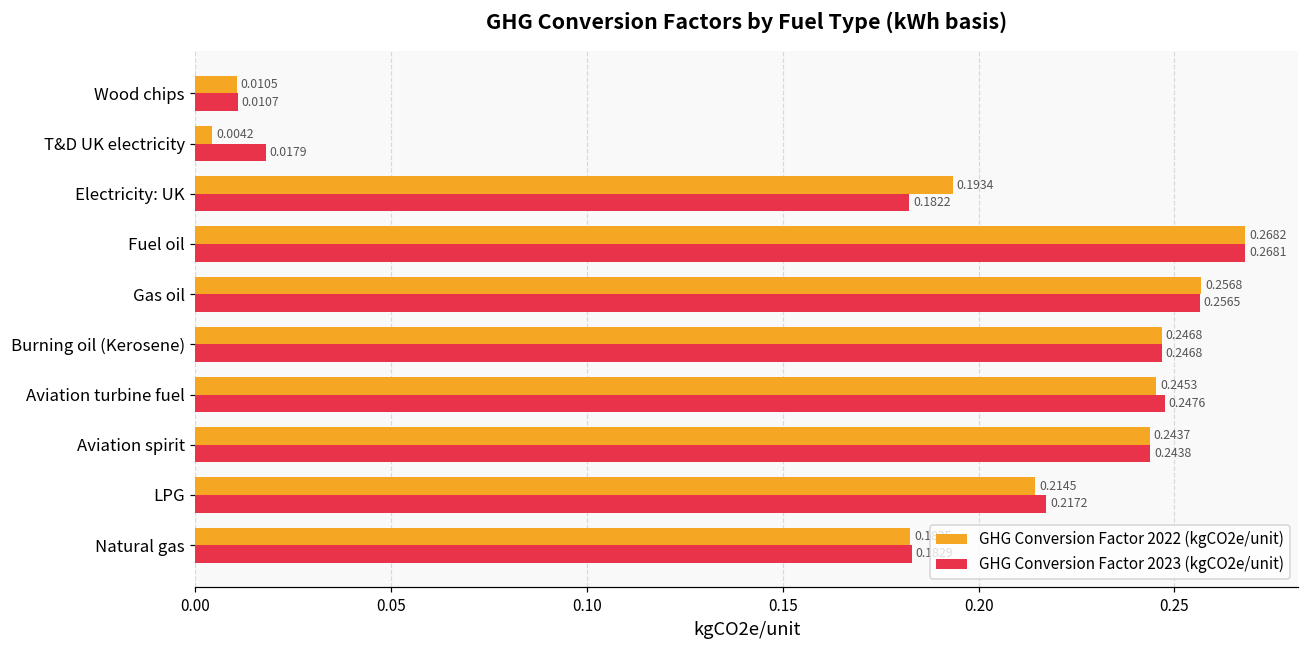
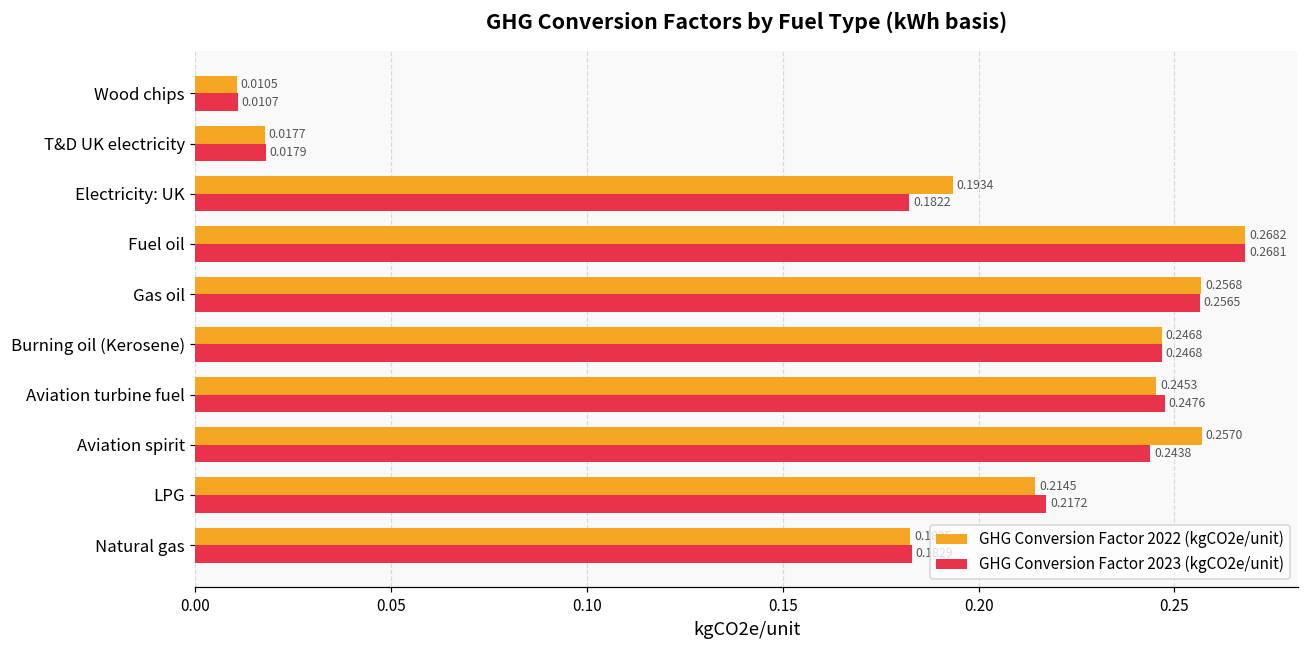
  {
    "GHG Conversion Factor 2022 (kgCO2e/unit)": {
      "Wood chips": 0.0105,
-     "T&D UK electricity": 0.0042,
+     "T&D UK electricity": 0.0177,
      "Electricity: UK": 0.1934,
      "Fuel oil": 0.2682,
      "Gas oil": 0.2568,
      "Burning oil (Kerosene)": 0.2468,
      "Aviation turbine fuel": 0.2453,
-     "Aviation spirit": 0.2437,
+     "Aviation spirit": 0.2570,
      "LPG": 0.2145
    },
    "GHG Conversion Factor 2023 (kgCO2e/unit)": {
      "Wood chips": 0.0107,
      "T&D UK electricity": 0.0179,
      "Electricity: UK": 0.1822,
      "Fuel oil": 0.2681,
      "Gas oil": 0.2565,
      "Burning oil (Kerosene)": 0.2468,
      "Aviation turbine fuel": 0.2476,
      "Aviation spirit": 0.2438,
      "LPG": 0.2172
    }
  }
